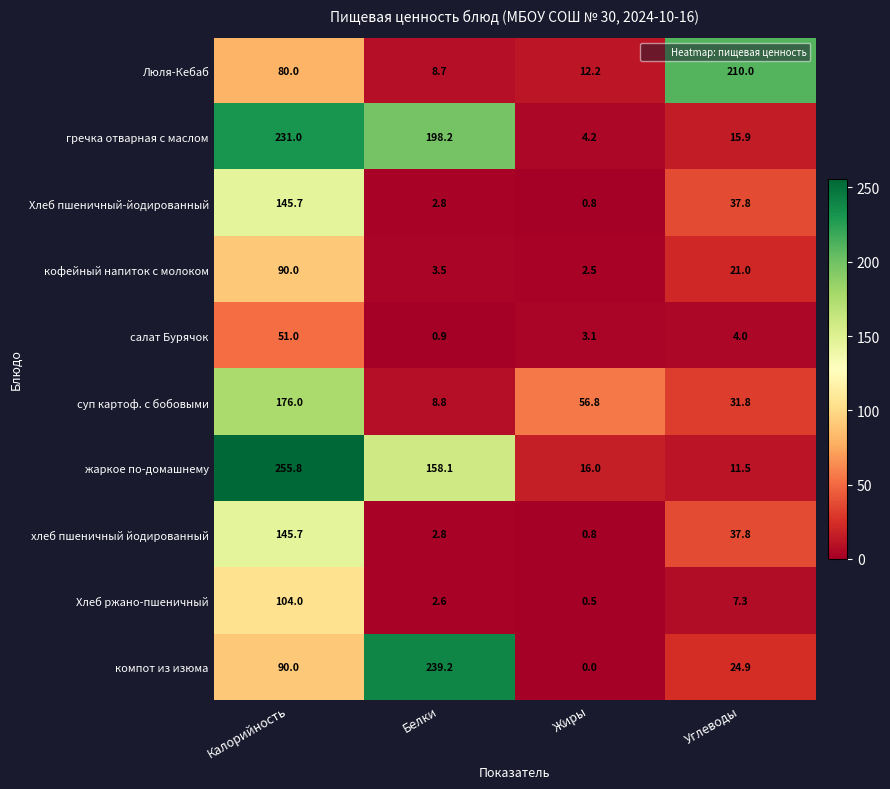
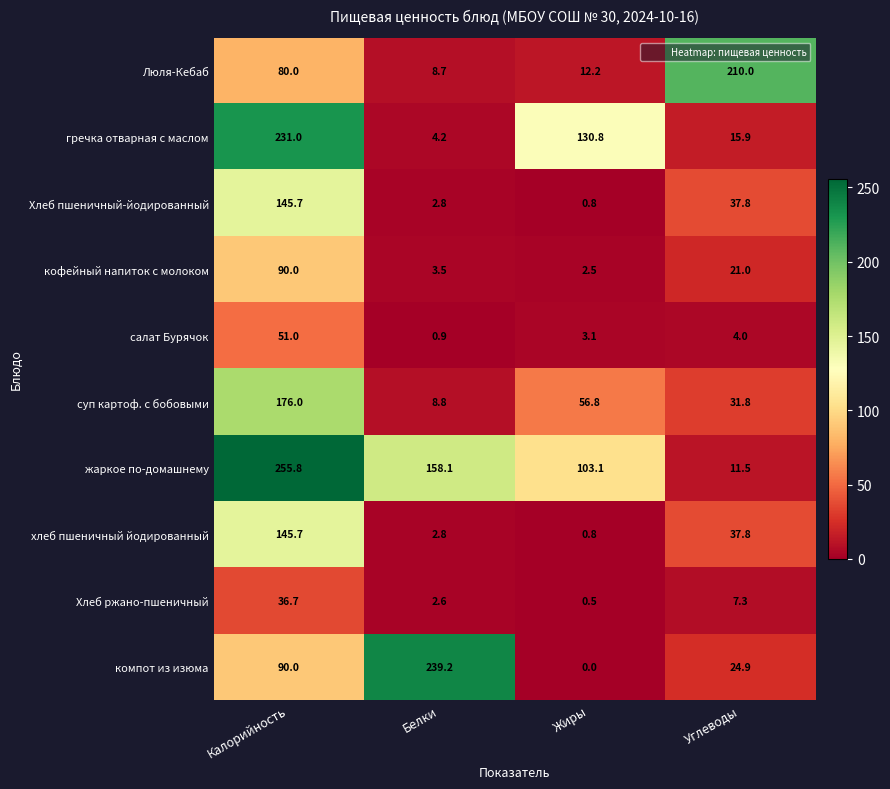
  {
    "Люля-Кебаб": {
      "Калорийность": 80.0,
      "Белки": 8.7,
      "Жиры": 12.2,
      "Углеводы": 210.0
    },
    "гречка отварная с маслом": {
      "Калорийность": 231.0,
-     "Белки": 198.2,
-     "Жиры": 4.2,
+     "Белки": 4.2,
+     "Жиры": 130.8,
      "Углеводы": 15.9
    },
    "Хлеб пшеничный-йодированный": {
      "Калорийность": 145.7,
      "Белки": 2.8,
      "Жиры": 0.8,
      "Углеводы": 37.8
    },
    "кофейный напиток с молоком": {
      "Калорийность": 90.0,
      "Белки": 3.5,
      "Жиры": 2.5,
      "Углеводы": 21.0
    },
    "салат Бурячок": {
      "Калорийность": 51.0,
      "Белки": 0.9,
      "Жиры": 3.1,
      "Углеводы": 4.0
    },
    "суп картоф. с бобовыми": {
      "Калорийность": 176.0,
      "Белки": 8.8,
      "Жиры": 56.8,
      "Углеводы": 31.8
    },
    "жаркое по-домашнему": {
      "Калорийность": 255.8,
      "Белки": 158.1,
-     "Жиры": 16.0,
+     "Жиры": 103.1,
      "Углеводы": 11.5
    },
    "хлеб пшеничный йодированный": {
      "Калорийность": 145.7,
      "Белки": 2.8,
      "Жиры": 0.8,
      "Углеводы": 37.8
    },
    "Хлеб ржано-пшеничный": {
-     "Калорийность": 104.0,
+     "Калорийность": 36.7,
      "Белки": 2.6,
      "Жиры": 0.5,
      "Углеводы": 7.3
    },
    "компот из изюма": {
      "Калорийность": 90.0,
      "Белки": 239.2,
      "Жиры": 0.0,
      "Углеводы": 24.9
    }
  }
